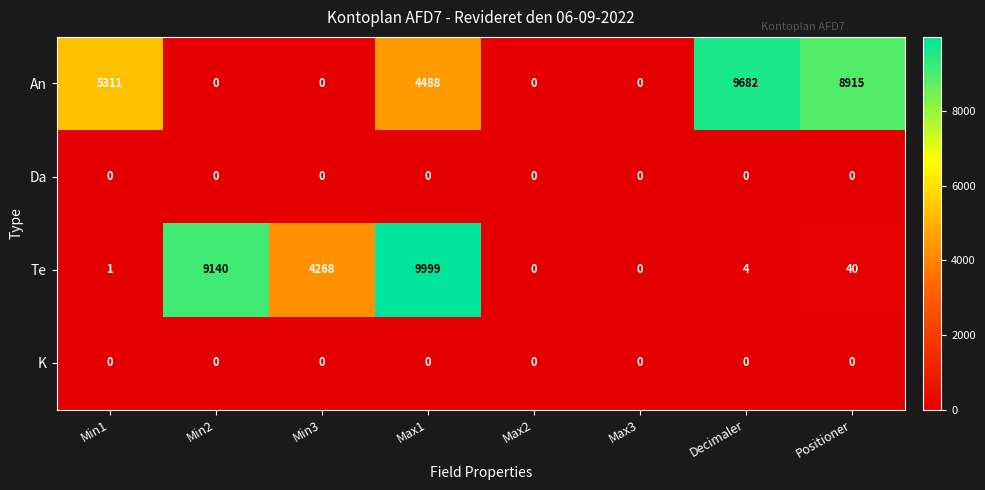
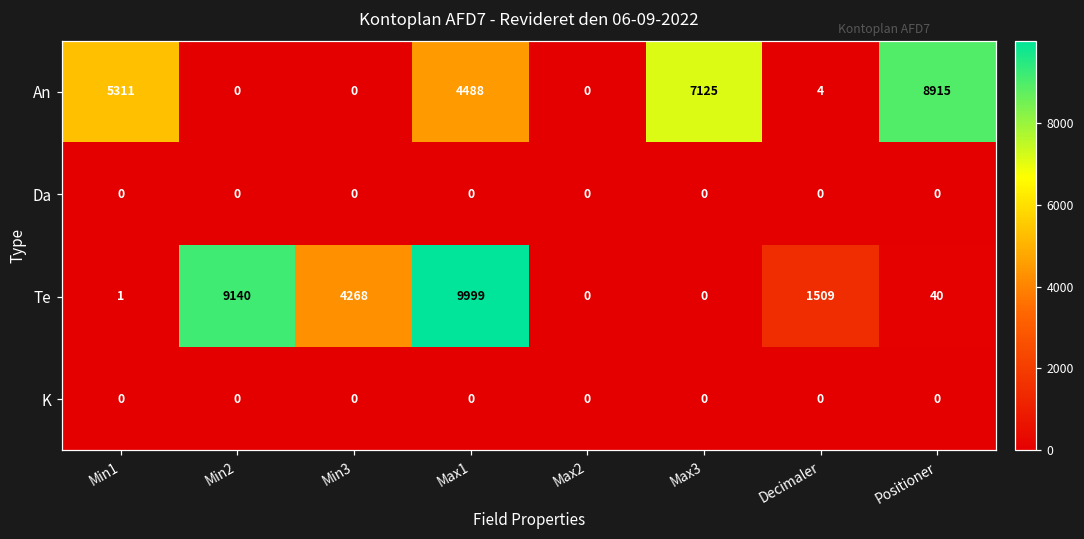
  {
    "An": {
      "Min1": 5311,
      "Min2": 0,
      "Min3": 0,
      "Max1": 4488,
      "Max2": 0,
-     "Max3": 0,
-     "Decimaler": 9682,
+     "Max3": 7125,
+     "Decimaler": 4,
      "Positioner": 8915
    },
    "Da": {
      "Min1": 0,
      "Min2": 0,
      "Min3": 0,
      "Max1": 0,
      "Max2": 0,
      "Max3": 0,
      "Decimaler": 0,
      "Positioner": 0
    },
    "Te": {
      "Min1": 1,
      "Min2": 9140,
      "Min3": 4268,
      "Max1": 9999,
      "Max2": 0,
      "Max3": 0,
-     "Decimaler": 4,
+     "Decimaler": 1509,
      "Positioner": 40
    },
    "K": {
      "Min1": 0,
      "Min2": 0,
      "Min3": 0,
      "Max1": 0,
      "Max2": 0,
      "Max3": 0,
      "Decimaler": 0,
      "Positioner": 0
    }
  }
